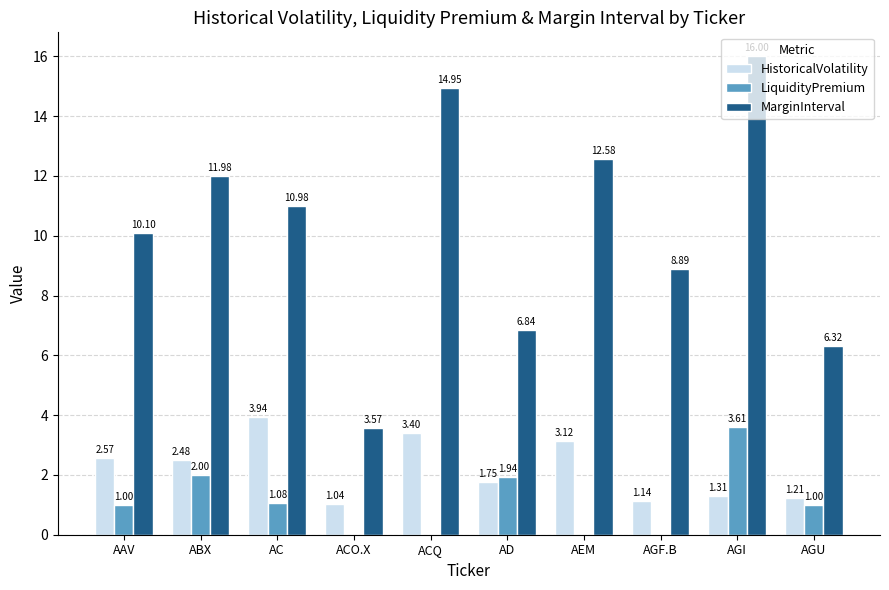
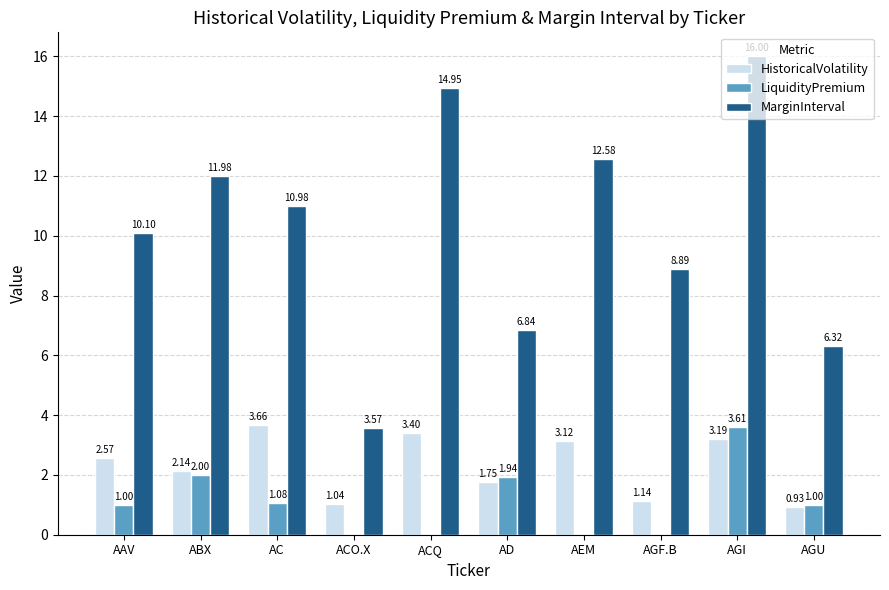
  {
    "HistoricalVolatility": {
      "AAV": 2.57,
-     "ABX": 2.48,
-     "AC": 3.94,
+     "ABX": 2.14,
+     "AC": 3.66,
      "ACO.X": 1.04,
      "ACQ": 3.40,
      "AD": 1.75,
      "AEM": 3.12,
      "AGF.B": 1.14,
-     "AGI": 1.31,
-     "AGU": 1.21
+     "AGI": 3.19,
+     "AGU": 0.93
    },
    "LiquidityPremium": {
      "AAV": 1.00,
      "ABX": 2.00,
      "AC": 1.08,
      "AD": 1.94,
      "AGI": 3.61,
      "AGU": 1.00
    },
    "MarginInterval": {
      "AAV": 10.10,
      "ABX": 11.98,
      "AC": 10.98,
      "ACO.X": 3.57,
      "ACQ": 14.95,
      "AD": 6.84,
      "AEM": 12.58,
      "AGF.B": 8.89,
      "AGU": 6.32
    }
  }
